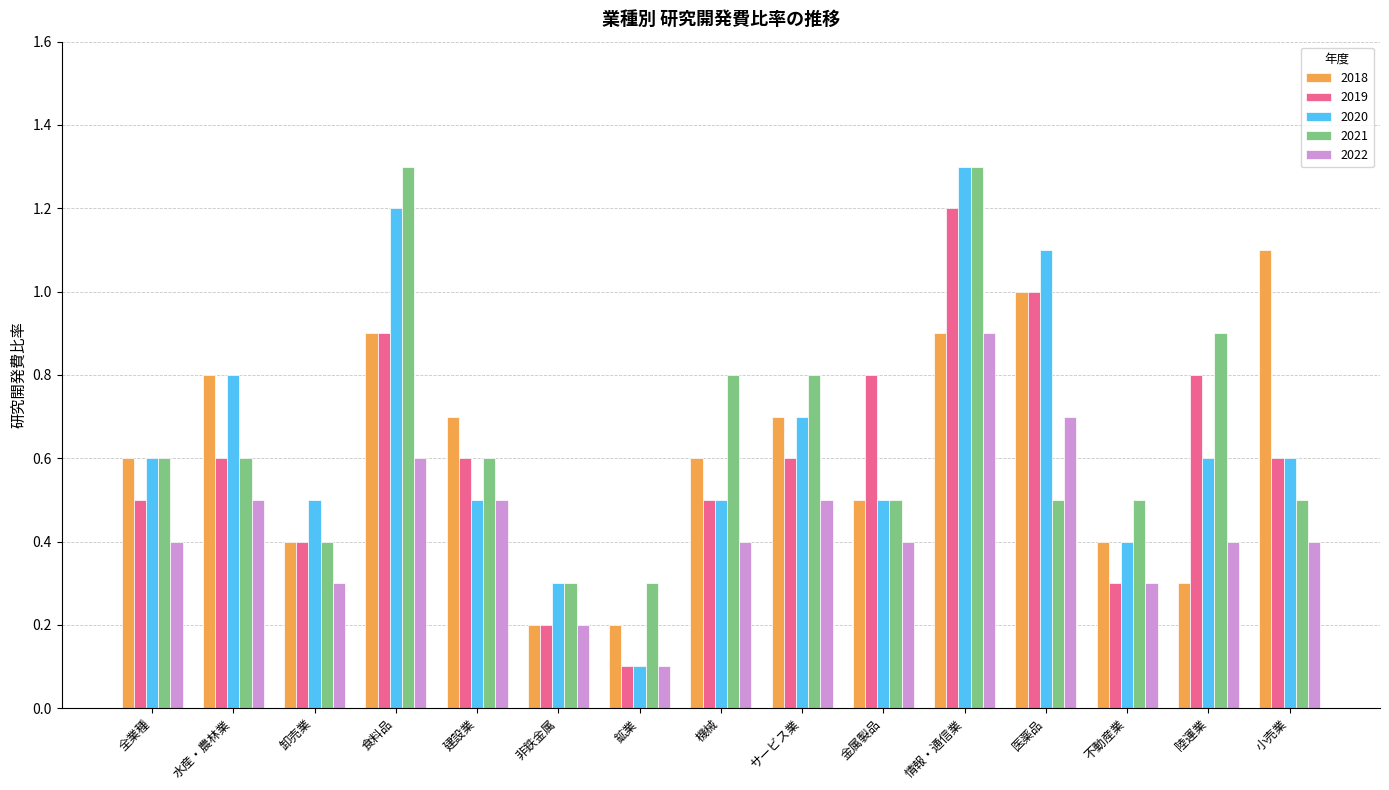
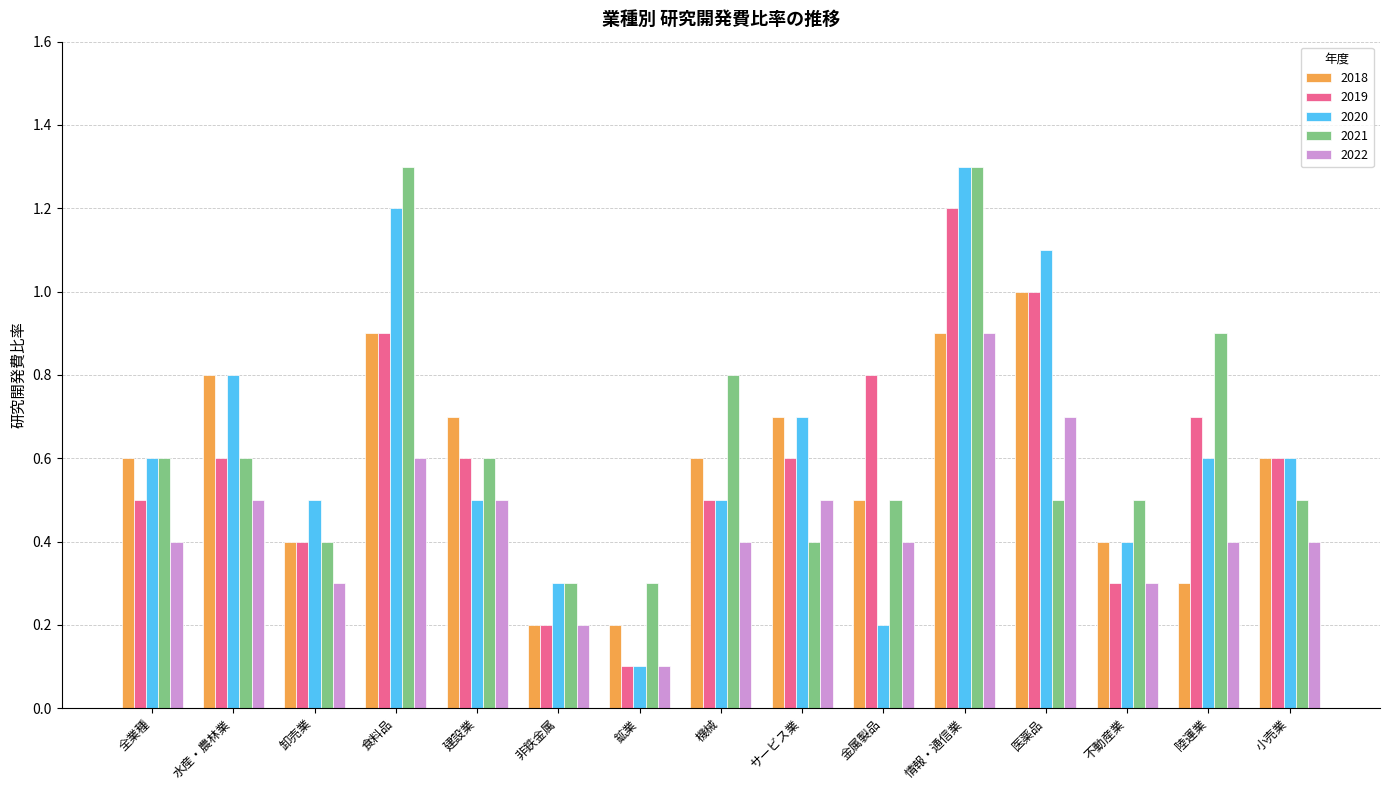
  {
    "2018": {
      "全業種": 0.6,
      "水産・農林業": 0.8,
      "卸売業": 0.4,
      "食料品": 0.9,
      "建設業": 0.7,
      "非鉄金属": 0.2,
      "鉱業": 0.2,
      "機械": 0.6,
      "サービス業": 0.7,
      "金属製品": 0.5,
      "情報・通信業": 0.9,
      "医薬品": 1.0,
      "不動産業": 0.4,
      "陸運業": 0.3,
-     "小売業": 1.1
+     "小売業": 0.6
    },
    "2019": {
      "全業種": 0.5,
      "水産・農林業": 0.6,
      "卸売業": 0.4,
      "食料品": 0.9,
      "建設業": 0.6,
      "非鉄金属": 0.2,
      "鉱業": 0.1,
      "機械": 0.5,
      "サービス業": 0.6,
      "金属製品": 0.8,
      "情報・通信業": 1.2,
      "医薬品": 1.0,
      "不動産業": 0.3,
-     "陸運業": 0.8,
+     "陸運業": 0.7,
      "小売業": 0.6
    },
    "2020": {
      "全業種": 0.6,
      "水産・農林業": 0.8,
      "卸売業": 0.5,
      "食料品": 1.2,
      "建設業": 0.5,
      "非鉄金属": 0.3,
      "鉱業": 0.1,
      "機械": 0.5,
      "サービス業": 0.7,
-     "金属製品": 0.5,
+     "金属製品": 0.2,
      "情報・通信業": 1.3,
      "医薬品": 1.1,
      "不動産業": 0.4,
      "陸運業": 0.6,
      "小売業": 0.6
    },
    "2021": {
      "全業種": 0.6,
      "水産・農林業": 0.6,
      "卸売業": 0.4,
      "食料品": 1.3,
      "建設業": 0.6,
      "非鉄金属": 0.3,
      "鉱業": 0.3,
      "機械": 0.8,
-     "サービス業": 0.8,
+     "サービス業": 0.4,
      "金属製品": 0.5,
      "情報・通信業": 1.3,
      "医薬品": 0.5,
      "不動産業": 0.5,
      "陸運業": 0.9,
      "小売業": 0.5
    },
    "2022": {
      "全業種": 0.4,
      "水産・農林業": 0.5,
      "卸売業": 0.3,
      "食料品": 0.6,
      "建設業": 0.5,
      "非鉄金属": 0.2,
      "鉱業": 0.1,
      "機械": 0.4,
      "サービス業": 0.5,
      "金属製品": 0.4,
      "情報・通信業": 0.9,
      "医薬品": 0.7,
      "不動産業": 0.3,
      "陸運業": 0.4,
      "小売業": 0.4
    }
  }
